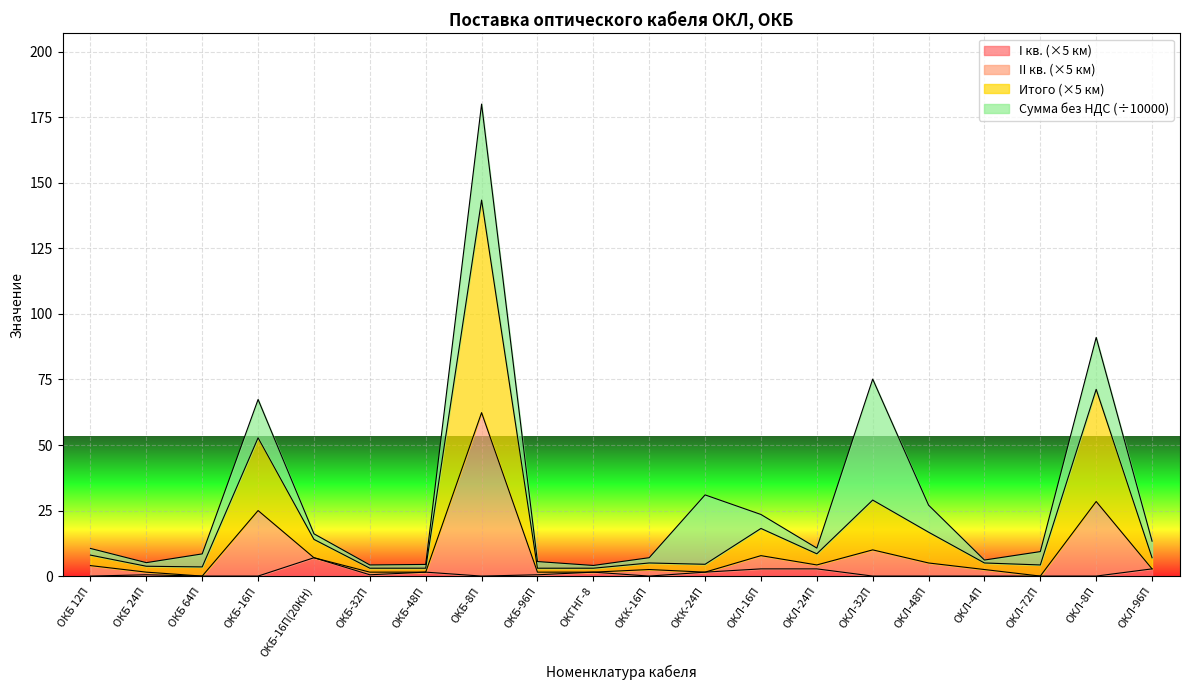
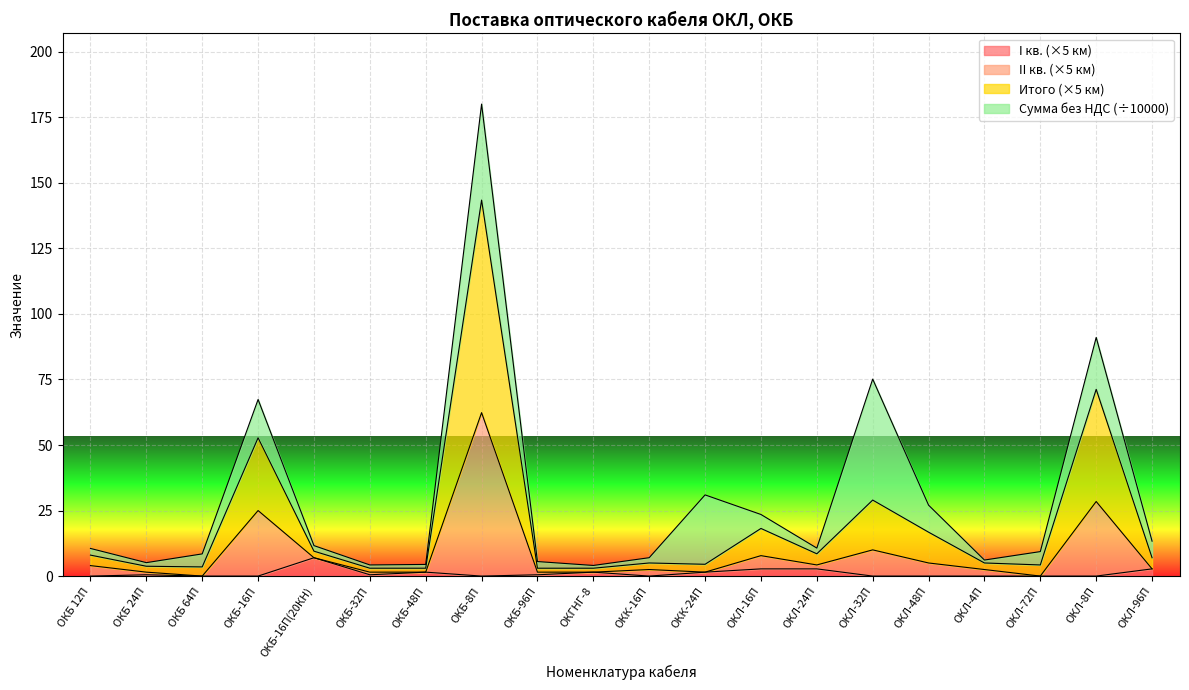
  {
    "Итого (×5 км)": {
      "ОКБ 12П": 4,
      "ОКБ 24П": 2,
      "ОКБ 64П": 4,
      "ОКБ-16П": 28,
-     "ОКБ-16П(20КН)": 7,
+     "ОКБ-16П(20КН)": 3,
      "ОКБ-32П": 2,
      "ОКБ-48П": 2,
      "ОКБ-8П": 81,
      "ОКБ-96П": 2,
      "ОКГНГ-8": 2,
      "ОКК-16П": 3,
      "ОКК-24П": 3,
      "ОКЛ-16П": 10,
      "ОКЛ-24П": 4,
      "ОКЛ-32П": 19,
      "ОКЛ-48П": 12,
      "ОКЛ-4П": 3,
      "ОКЛ-72П": 4,
      "ОКЛ-8П": 43,
      "ОКЛ-96П": 4
    },
    "Сумма без НДС (÷10000)": {
      "ОКБ 12П": 3,
      "ОКБ 24П": 1,
      "ОКБ 64П": 5,
      "ОКБ-16П": 15,
      "ОКБ-16П(20КН)": 2,
      "ОКБ-32П": 1,
      "ОКБ-48П": 1,
      "ОКБ-8П": 37,
      "ОКБ-96П": 3,
      "ОКГНГ-8": 1,
      "ОКК-16П": 2,
      "ОКК-24П": 26,
      "ОКЛ-16П": 5,
      "ОКЛ-24П": 2,
      "ОКЛ-32П": 46,
      "ОКЛ-48П": 10,
      "ОКЛ-4П": 1,
      "ОКЛ-72П": 5,
      "ОКЛ-8П": 20,
      "ОКЛ-96П": 6
    }
  }
